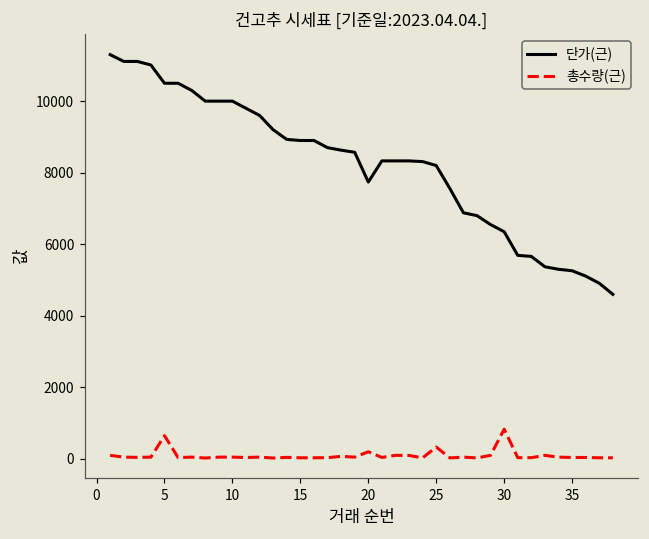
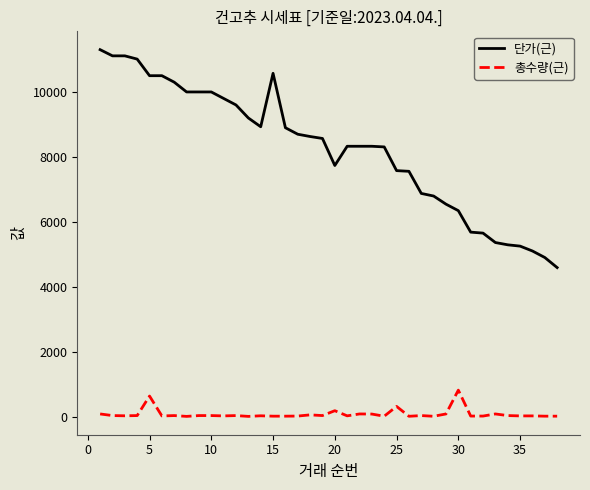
  {
    "단가(근)": {
      "5": 10500,
      "10": 10000,
-     "15": 8900,
+     "15": 10600,
      "20": 7700,
-     "25": 8200,
+     "25": 7600,
      "30": 6400,
      "35": 5300
    },
    "총수량(근)": {
      "5": 700,
      "10": 100,
      "15": 0,
      "20": 200,
      "25": 300,
      "30": 800,
      "35": 0
    }
  }
